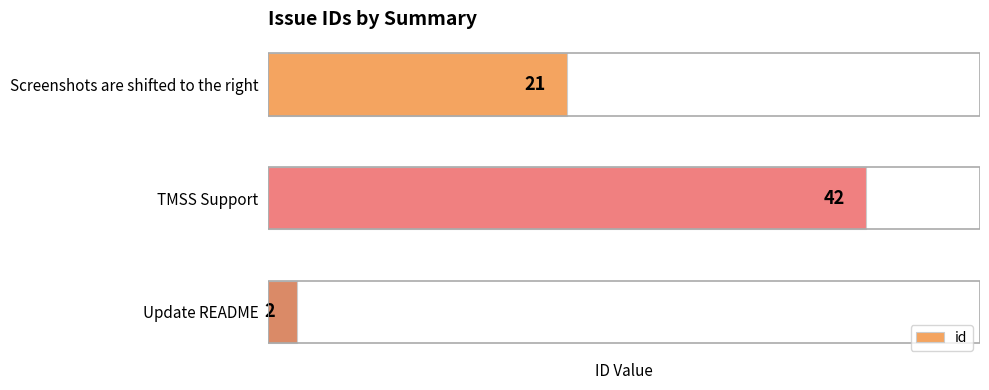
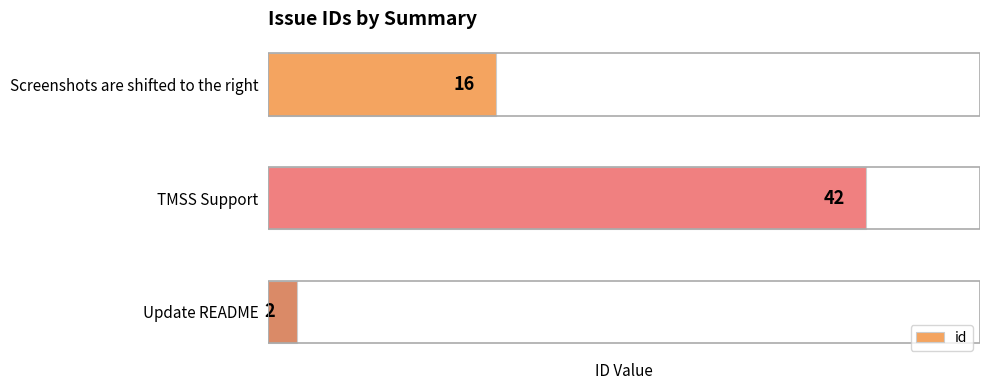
  {
-   "Screenshots are shifted to the right": 21,
+   "Screenshots are shifted to the right": 16,
    "TMSS Support": 42,
    "Update README": 2
  }
